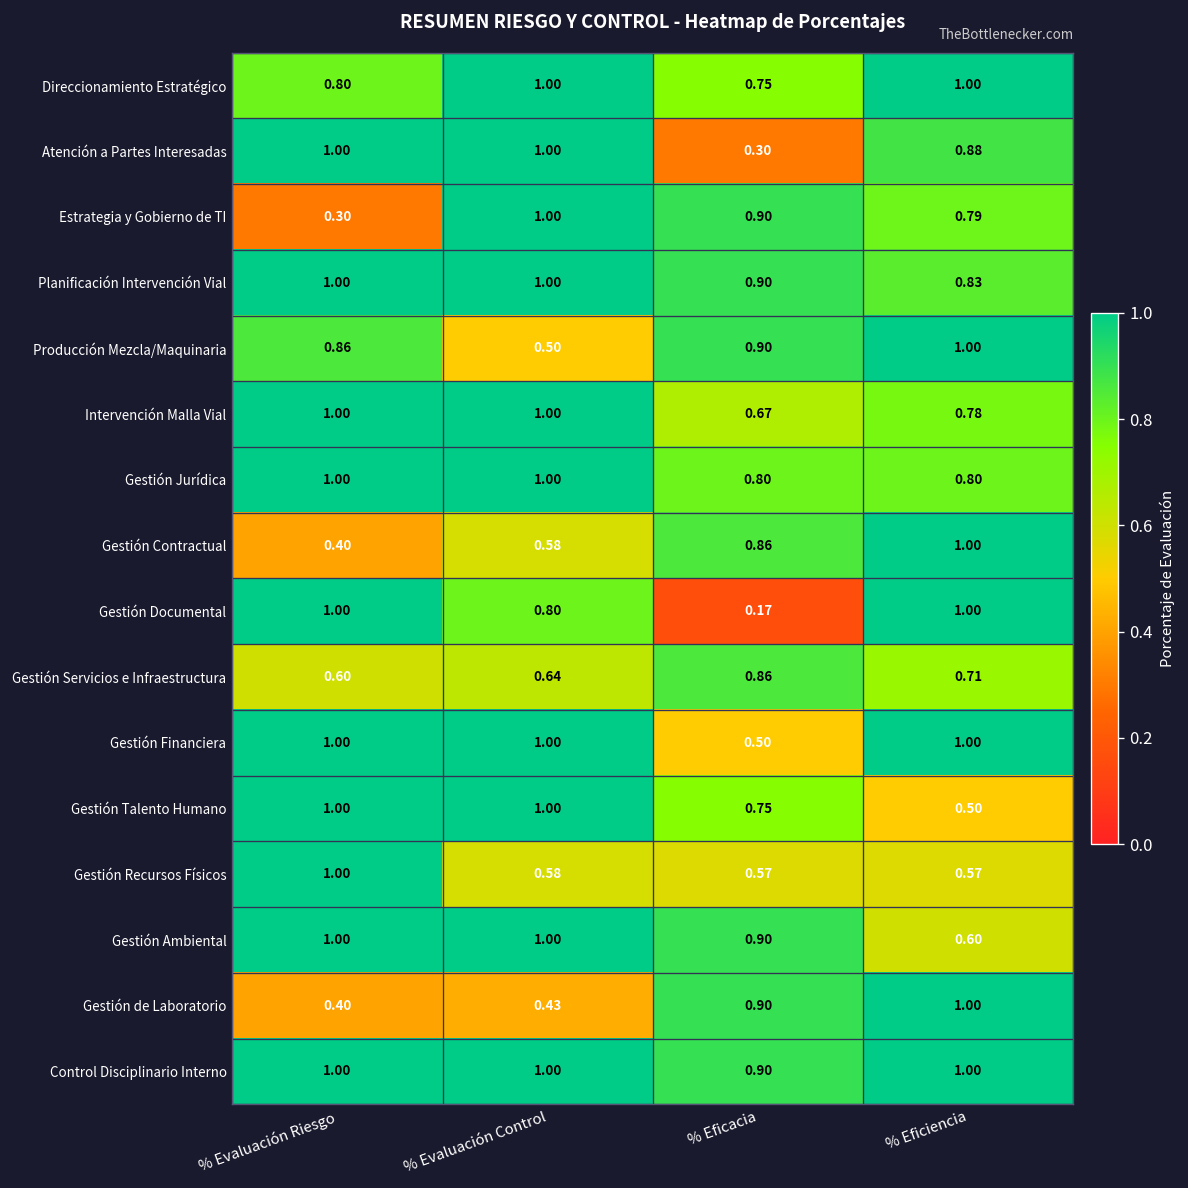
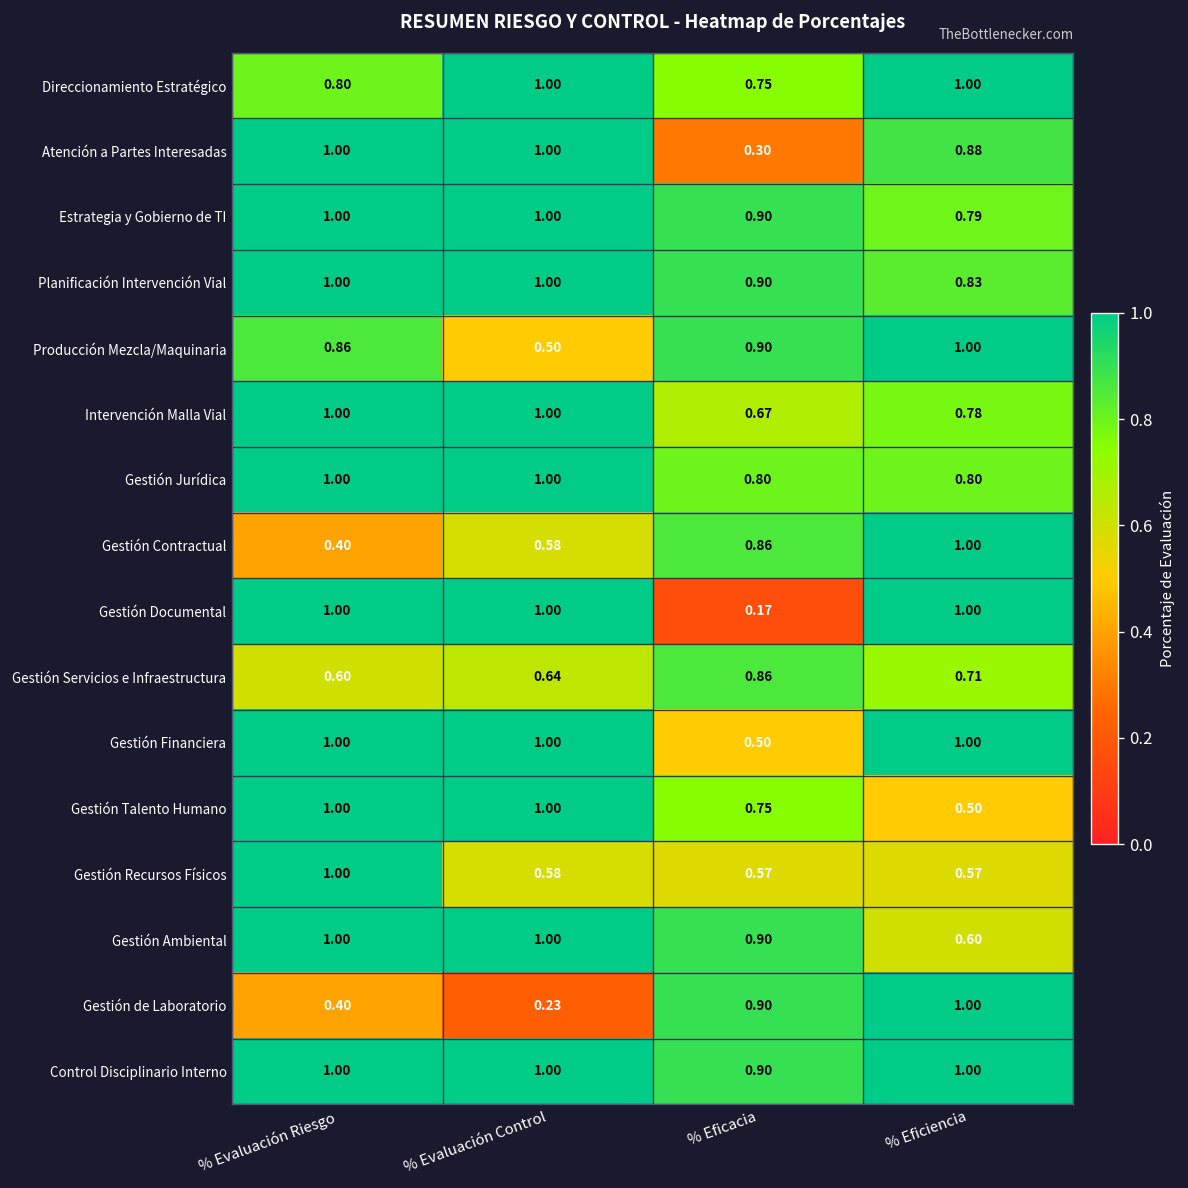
  {
    "Direccionamiento Estratégico": {
      "% Evaluación Riesgo": 0.80,
      "% Evaluación Control": 1.00,
      "% Eficacia": 0.75,
      "% Eficiencia": 1.00
    },
    "Atención a Partes Interesadas": {
      "% Evaluación Riesgo": 1.00,
      "% Evaluación Control": 1.00,
      "% Eficacia": 0.30,
      "% Eficiencia": 0.88
    },
    "Estrategia y Gobierno de TI": {
-     "% Evaluación Riesgo": 0.30,
+     "% Evaluación Riesgo": 1.00,
      "% Evaluación Control": 1.00,
      "% Eficacia": 0.90,
      "% Eficiencia": 0.79
    },
    "Planificación Intervención Vial": {
      "% Evaluación Riesgo": 1.00,
      "% Evaluación Control": 1.00,
      "% Eficacia": 0.90,
      "% Eficiencia": 0.83
    },
    "Producción Mezcla/Maquinaria": {
      "% Evaluación Riesgo": 0.86,
      "% Evaluación Control": 0.50,
      "% Eficacia": 0.90,
      "% Eficiencia": 1.00
    },
    "Intervención Malla Vial": {
      "% Evaluación Riesgo": 1.00,
      "% Evaluación Control": 1.00,
      "% Eficacia": 0.67,
      "% Eficiencia": 0.78
    },
    "Gestión Jurídica": {
      "% Evaluación Riesgo": 1.00,
      "% Evaluación Control": 1.00,
      "% Eficacia": 0.80,
      "% Eficiencia": 0.80
    },
    "Gestión Contractual": {
      "% Evaluación Riesgo": 0.40,
      "% Evaluación Control": 0.58,
      "% Eficacia": 0.86,
      "% Eficiencia": 1.00
    },
    "Gestión Documental": {
      "% Evaluación Riesgo": 1.00,
-     "% Evaluación Control": 0.80,
+     "% Evaluación Control": 1.00,
      "% Eficacia": 0.17,
      "% Eficiencia": 1.00
    },
    "Gestión Servicios e Infraestructura": {
      "% Evaluación Riesgo": 0.60,
      "% Evaluación Control": 0.64,
      "% Eficacia": 0.86,
      "% Eficiencia": 0.71
    },
    "Gestión Financiera": {
      "% Evaluación Riesgo": 1.00,
      "% Evaluación Control": 1.00,
      "% Eficacia": 0.50,
      "% Eficiencia": 1.00
    },
    "Gestión Talento Humano": {
      "% Evaluación Riesgo": 1.00,
      "% Evaluación Control": 1.00,
      "% Eficacia": 0.75,
      "% Eficiencia": 0.50
    },
    "Gestión Recursos Físicos": {
      "% Evaluación Riesgo": 1.00,
      "% Evaluación Control": 0.58,
      "% Eficacia": 0.57,
      "% Eficiencia": 0.57
    },
    "Gestión Ambiental": {
      "% Evaluación Riesgo": 1.00,
      "% Evaluación Control": 1.00,
      "% Eficacia": 0.90,
      "% Eficiencia": 0.60
    },
    "Gestión de Laboratorio": {
      "% Evaluación Riesgo": 0.40,
-     "% Evaluación Control": 0.43,
+     "% Evaluación Control": 0.23,
      "% Eficacia": 0.90,
      "% Eficiencia": 1.00
    },
    "Control Disciplinario Interno": {
      "% Evaluación Riesgo": 1.00,
      "% Evaluación Control": 1.00,
      "% Eficacia": 0.90,
      "% Eficiencia": 1.00
    }
  }
